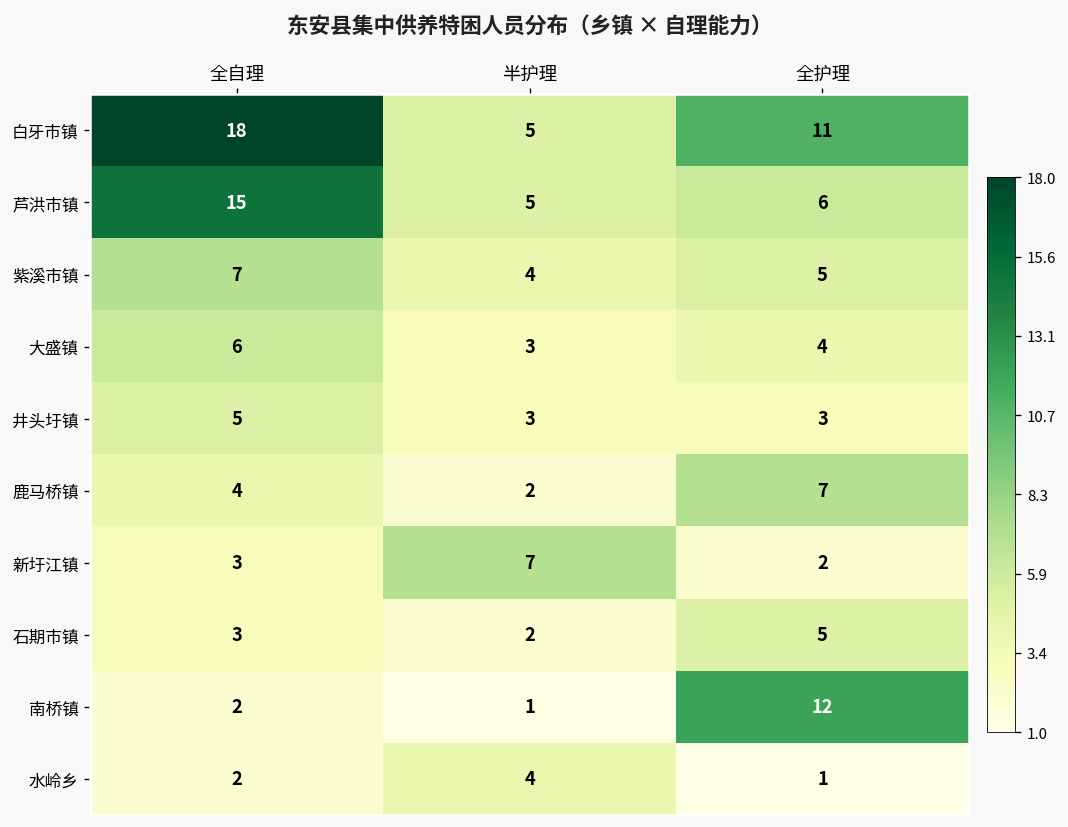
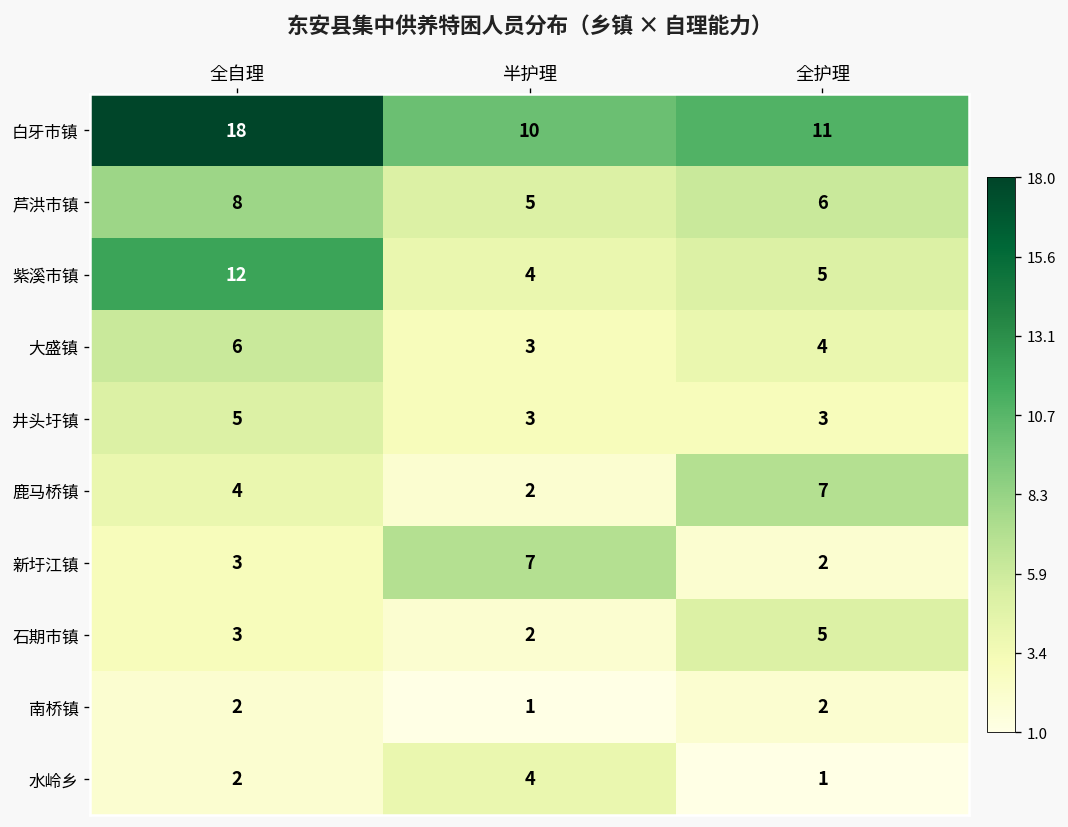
  {
    "白牙市镇": {
      "全自理": 18,
-     "半护理": 5,
+     "半护理": 10,
      "全护理": 11
    },
    "芦洪市镇": {
-     "全自理": 15,
+     "全自理": 8,
      "半护理": 5,
      "全护理": 6
    },
    "紫溪市镇": {
-     "全自理": 7,
+     "全自理": 12,
      "半护理": 4,
      "全护理": 5
    },
    "大盛镇": {
      "全自理": 6,
      "半护理": 3,
      "全护理": 4
    },
    "井头圩镇": {
      "全自理": 5,
      "半护理": 3,
      "全护理": 3
    },
    "鹿马桥镇": {
      "全自理": 4,
      "半护理": 2,
      "全护理": 7
    },
    "新圩江镇": {
      "全自理": 3,
      "半护理": 7,
      "全护理": 2
    },
    "石期市镇": {
      "全自理": 3,
      "半护理": 2,
      "全护理": 5
    },
    "南桥镇": {
      "全自理": 2,
      "半护理": 1,
-     "全护理": 12
+     "全护理": 2
    },
    "水岭乡": {
      "全自理": 2,
      "半护理": 4,
      "全护理": 1
    }
  }
